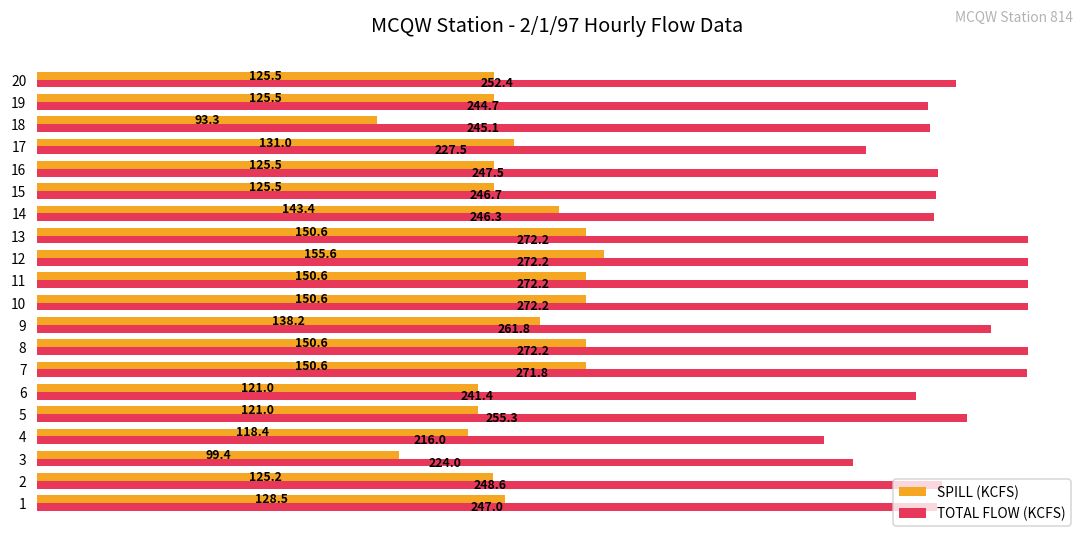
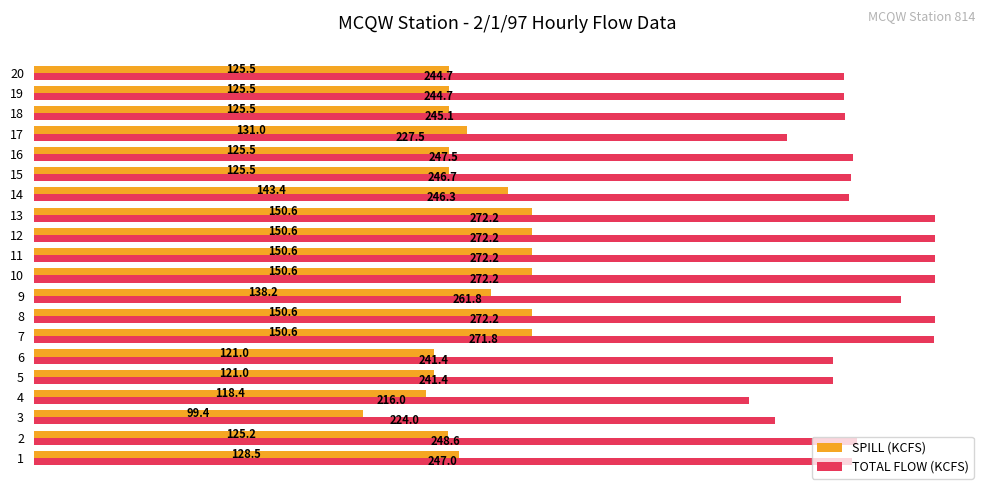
  {
    "SPILL (KCFS)": {
      "20": 125.5,
      "19": 125.5,
-     "18": 93.3,
+     "18": 125.5,
      "17": 131.0,
      "16": 125.5,
      "15": 125.5,
      "14": 143.4,
      "13": 150.6,
-     "12": 155.6,
+     "12": 150.6,
      "11": 150.6,
      "10": 150.6,
      "9": 138.2,
      "8": 150.6,
      "7": 150.6,
      "6": 121.0,
      "5": 121.0,
      "4": 118.4,
      "3": 99.4,
      "2": 125.2,
      "1": 128.5
    },
    "TOTAL FLOW (KCFS)": {
-     "20": 252.4,
+     "20": 244.7,
      "19": 244.7,
      "18": 245.1,
      "17": 227.5,
      "16": 247.5,
      "15": 246.7,
      "14": 246.3,
      "13": 272.2,
      "12": 272.2,
      "11": 272.2,
      "10": 272.2,
      "9": 261.8,
      "8": 272.2,
      "7": 271.8,
      "6": 241.4,
-     "5": 255.3,
+     "5": 241.4,
      "4": 216.0,
      "3": 224.0
    }
  }
